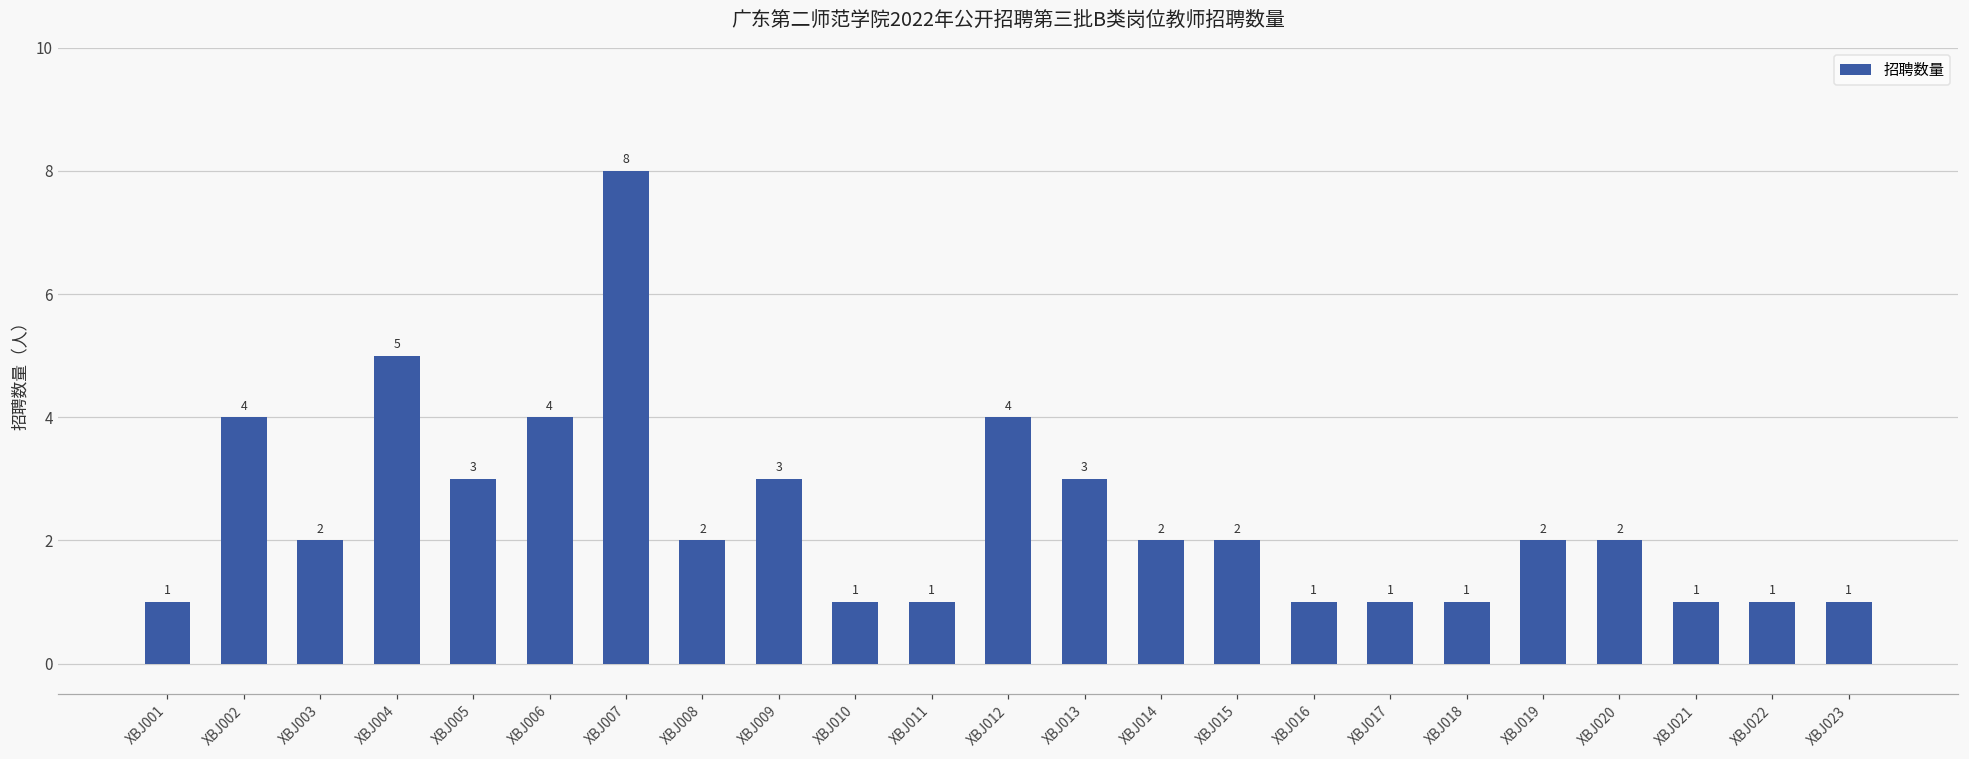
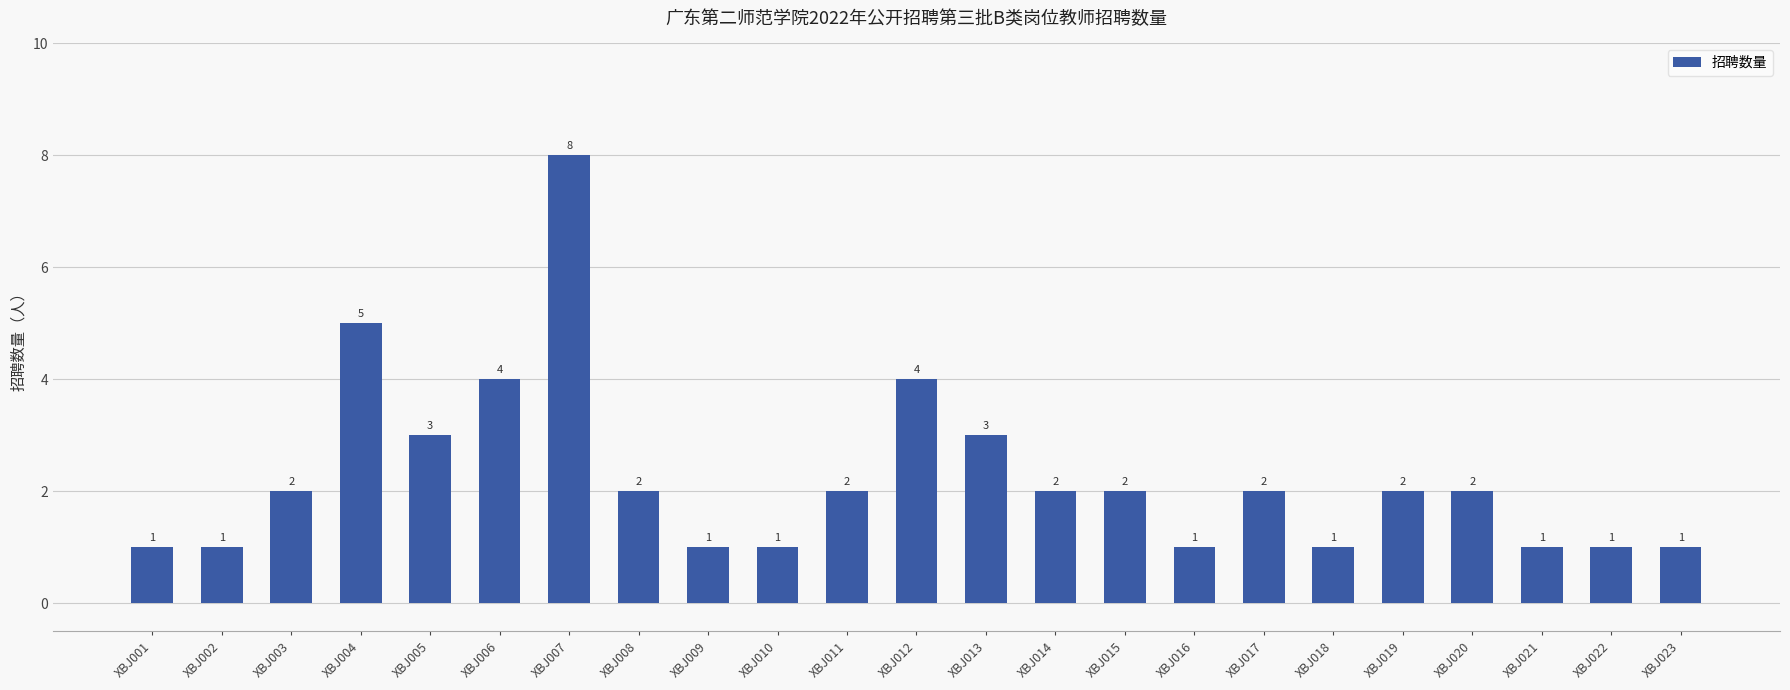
  {
    "XBJ001": 1,
-   "XBJ002": 4,
+   "XBJ002": 1,
    "XBJ003": 2,
    "XBJ004": 5,
    "XBJ005": 3,
    "XBJ006": 4,
    "XBJ007": 8,
    "XBJ008": 2,
-   "XBJ009": 3,
+   "XBJ009": 1,
    "XBJ010": 1,
-   "XBJ011": 1,
+   "XBJ011": 2,
    "XBJ012": 4,
    "XBJ013": 3,
    "XBJ014": 2,
    "XBJ015": 2,
    "XBJ016": 1,
-   "XBJ017": 1,
+   "XBJ017": 2,
    "XBJ018": 1,
    "XBJ019": 2,
    "XBJ020": 2,
    "XBJ021": 1,
    "XBJ022": 1,
    "XBJ023": 1
  }
